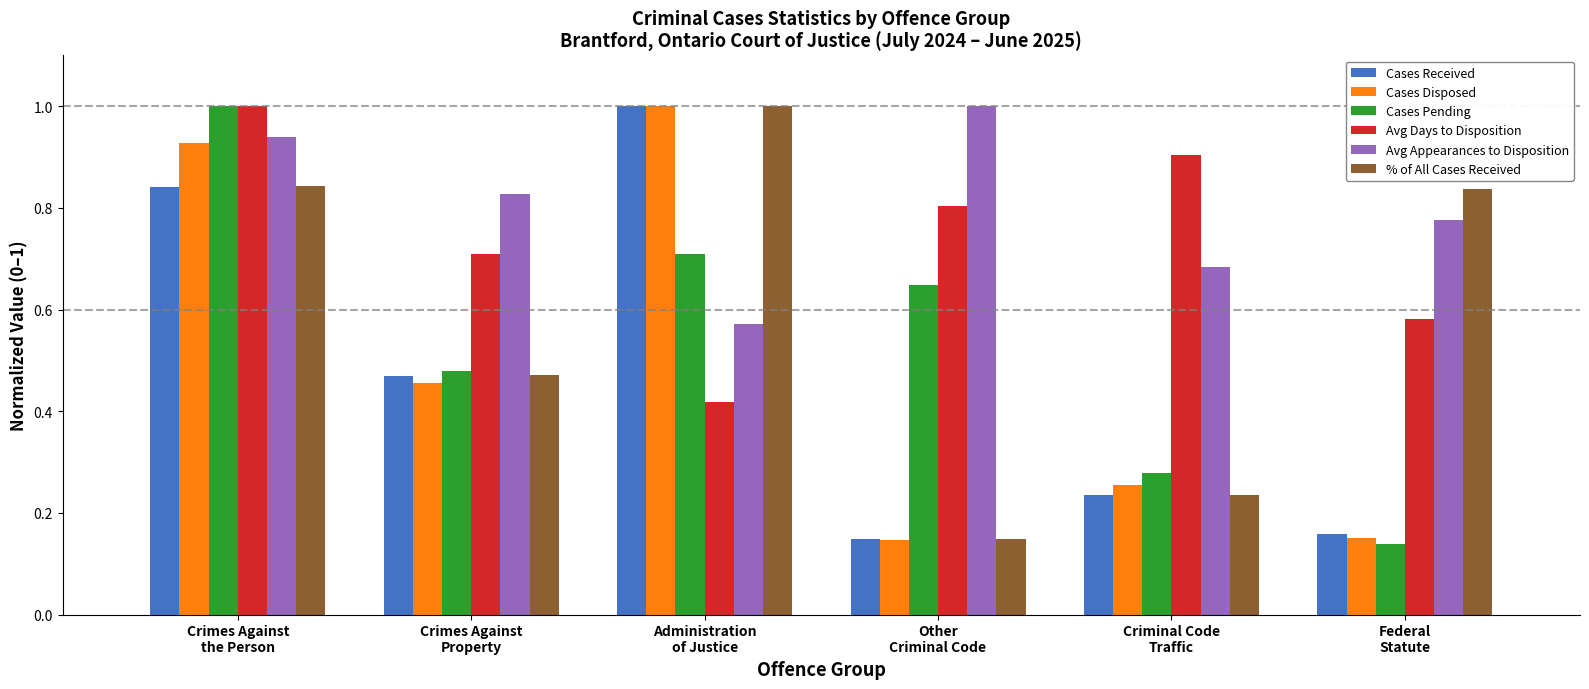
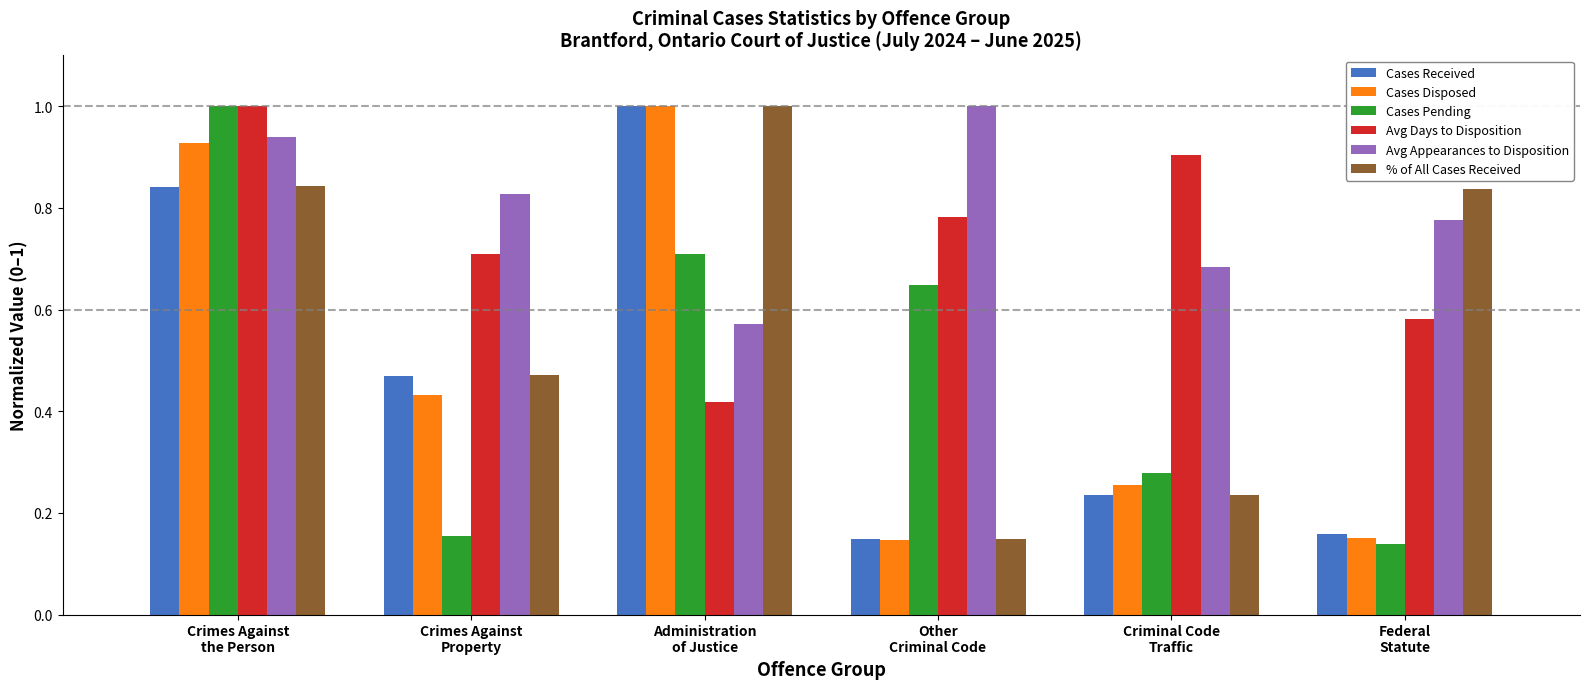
  {
    "Cases Received": {
      "Crimes Against the Person": 0.84,
      "Crimes Against Property": 0.47,
      "Administration of Justice": 1.00,
      "Other Criminal Code": 0.15,
      "Criminal Code Traffic": 0.23,
      "Federal Statute": 0.16
    },
    "Cases Disposed": {
      "Crimes Against the Person": 0.93,
-     "Crimes Against Property": 0.46,
+     "Crimes Against Property": 0.43,
      "Administration of Justice": 1.00,
      "Other Criminal Code": 0.15,
      "Criminal Code Traffic": 0.26,
      "Federal Statute": 0.15
    },
    "Cases Pending": {
      "Crimes Against the Person": 1.00,
-     "Crimes Against Property": 0.48,
+     "Crimes Against Property": 0.15,
      "Administration of Justice": 0.71,
      "Other Criminal Code": 0.65,
      "Criminal Code Traffic": 0.28,
      "Federal Statute": 0.14
    },
    "Avg Days to Disposition": {
      "Crimes Against the Person": 1.00,
      "Crimes Against Property": 0.71,
      "Administration of Justice": 0.42,
-     "Other Criminal Code": 0.80,
+     "Other Criminal Code": 0.78,
      "Criminal Code Traffic": 0.90,
      "Federal Statute": 0.58
    },
    "Avg Appearances to Disposition": {
      "Crimes Against the Person": 0.94,
      "Crimes Against Property": 0.83,
      "Administration of Justice": 0.57,
      "Other Criminal Code": 1.00,
      "Criminal Code Traffic": 0.68,
      "Federal Statute": 0.78
    },
    "% of All Cases Received": {
      "Crimes Against the Person": 0.84,
      "Crimes Against Property": 0.47,
      "Administration of Justice": 1.00,
      "Other Criminal Code": 0.15,
      "Criminal Code Traffic": 0.23,
      "Federal Statute": 0.84
    }
  }
